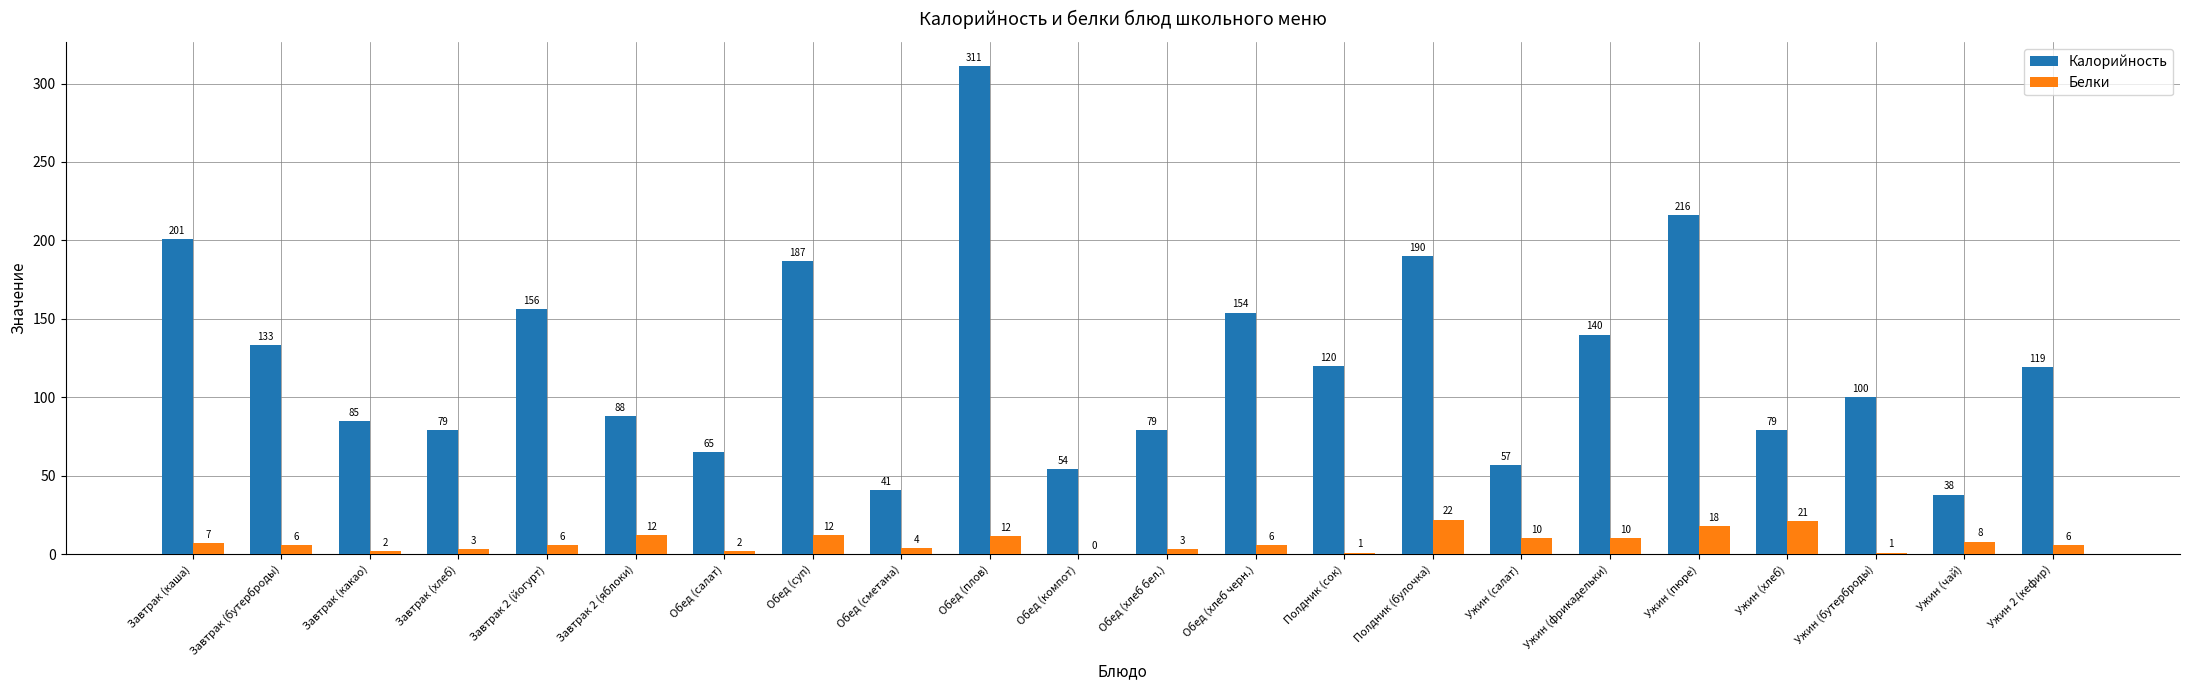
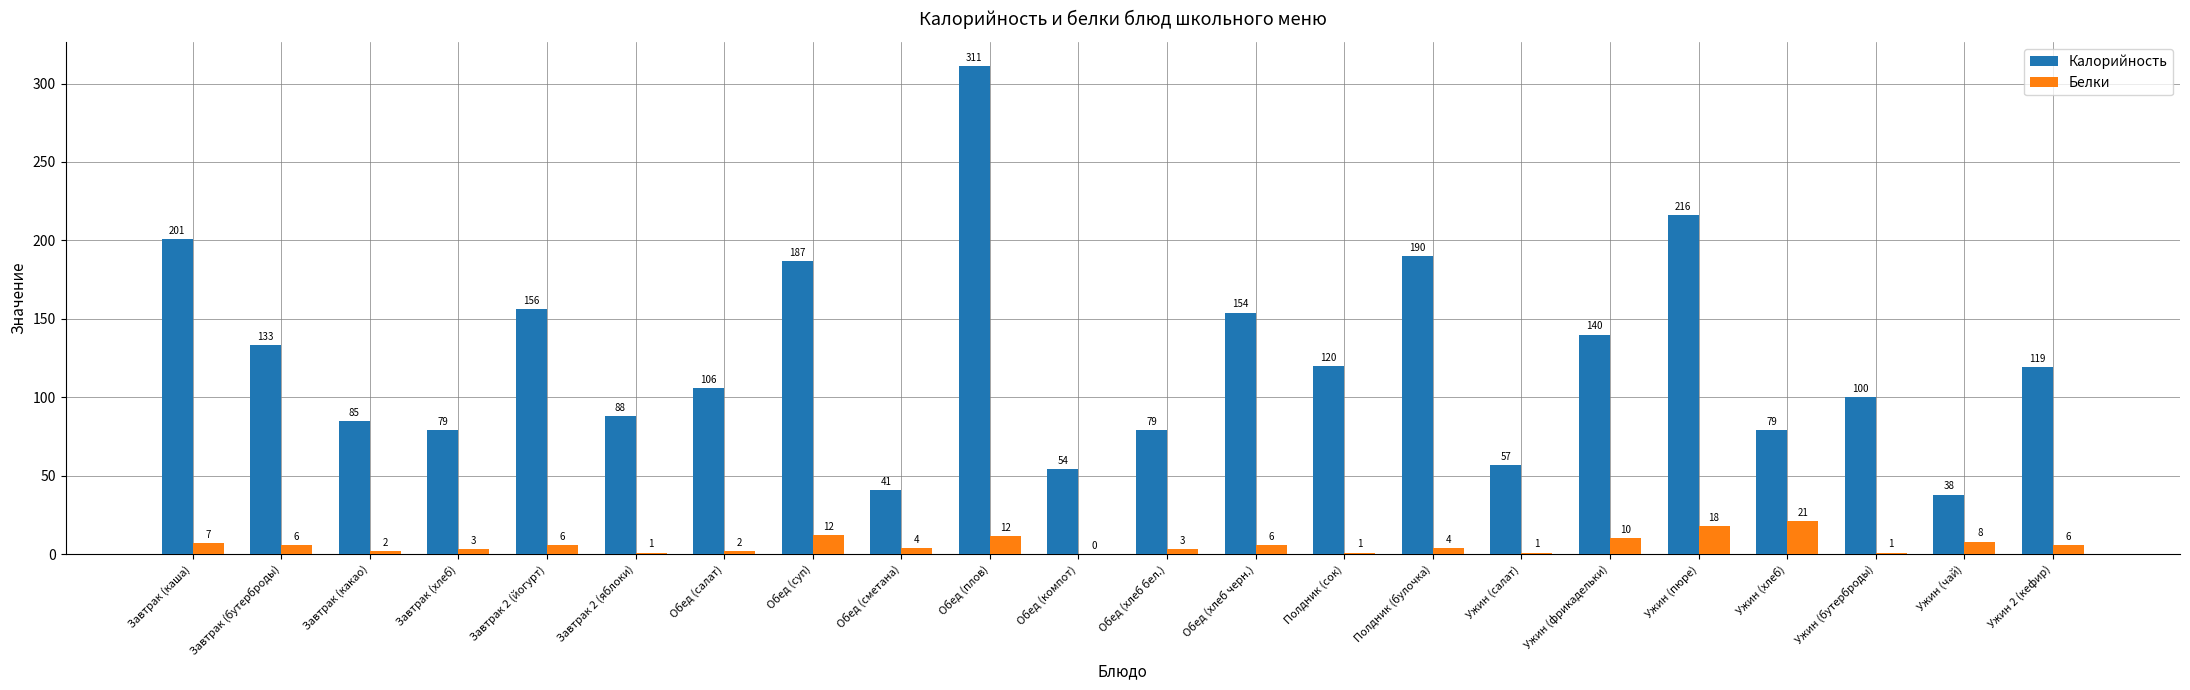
  {
    "Калорийность": {
      "Завтрак (каша)": 201,
      "Завтрак (бутерброды)": 133,
      "Завтрак (какао)": 85,
      "Завтрак (хлеб)": 79,
      "Завтрак 2 (йогурт)": 156,
      "Завтрак 2 (яблоки)": 88,
-     "Обед (салат)": 65,
+     "Обед (салат)": 106,
      "Обед (суп)": 187,
      "Обед (сметана)": 41,
      "Обед (плов)": 311,
      "Обед (компот)": 54,
      "Обед (хлеб бел.)": 79,
      "Обед (хлеб черн.)": 154,
      "Полдник (сок)": 120,
      "Полдник (булочка)": 190,
      "Ужин (салат)": 57,
      "Ужин (фрикадельки)": 140,
      "Ужин (пюре)": 216,
      "Ужин (хлеб)": 79,
      "Ужин (бутерброды)": 100,
      "Ужин (чай)": 38,
      "Ужин 2 (кефир)": 119
    },
    "Белки": {
      "Завтрак (каша)": 7,
      "Завтрак (бутерброды)": 6,
      "Завтрак (какао)": 2,
      "Завтрак (хлеб)": 3,
      "Завтрак 2 (йогурт)": 6,
-     "Завтрак 2 (яблоки)": 12,
+     "Завтрак 2 (яблоки)": 1,
      "Обед (салат)": 2,
      "Обед (суп)": 12,
      "Обед (сметана)": 4,
      "Обед (плов)": 12,
      "Обед (компот)": 0,
      "Обед (хлеб бел.)": 3,
      "Обед (хлеб черн.)": 6,
      "Полдник (сок)": 1,
-     "Полдник (булочка)": 22,
-     "Ужин (салат)": 10,
+     "Полдник (булочка)": 4,
+     "Ужин (салат)": 1,
      "Ужин (фрикадельки)": 10,
      "Ужин (пюре)": 18,
      "Ужин (хлеб)": 21,
      "Ужин (бутерброды)": 1,
      "Ужин (чай)": 8,
      "Ужин 2 (кефир)": 6
    }
  }
